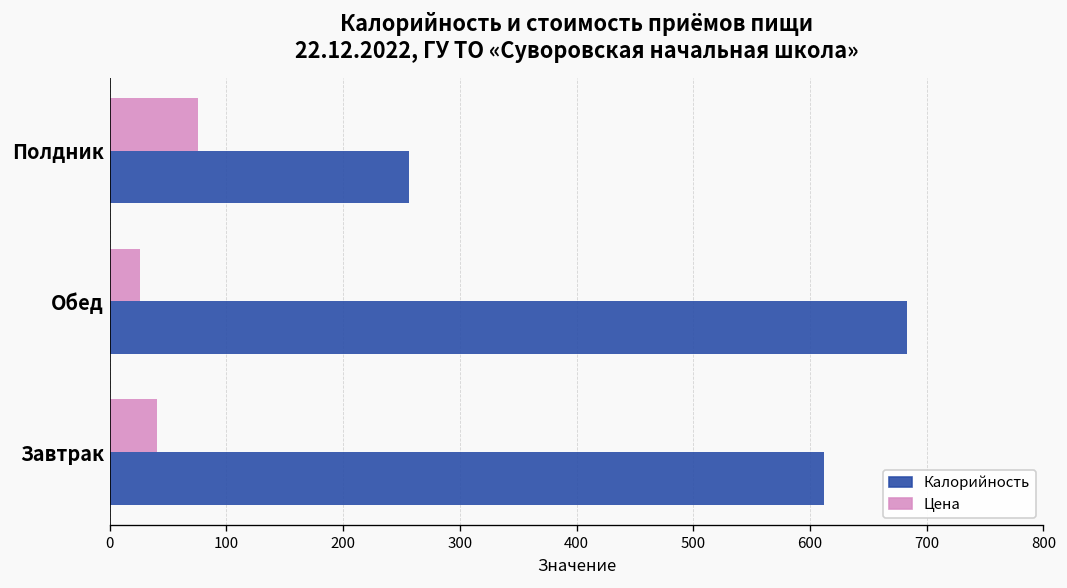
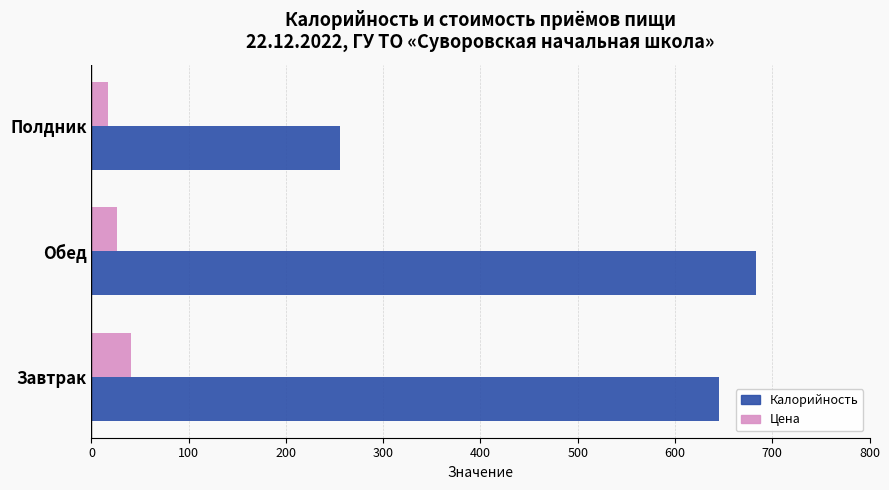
  {
    "Калорийность": {
      "Полдник": 260,
      "Обед": 680,
-     "Завтрак": 610
+     "Завтрак": 650
    },
    "Цена": {
-     "Полдник": 80,
+     "Полдник": 20,
      "Обед": 30,
      "Завтрак": 40
    }
  }
